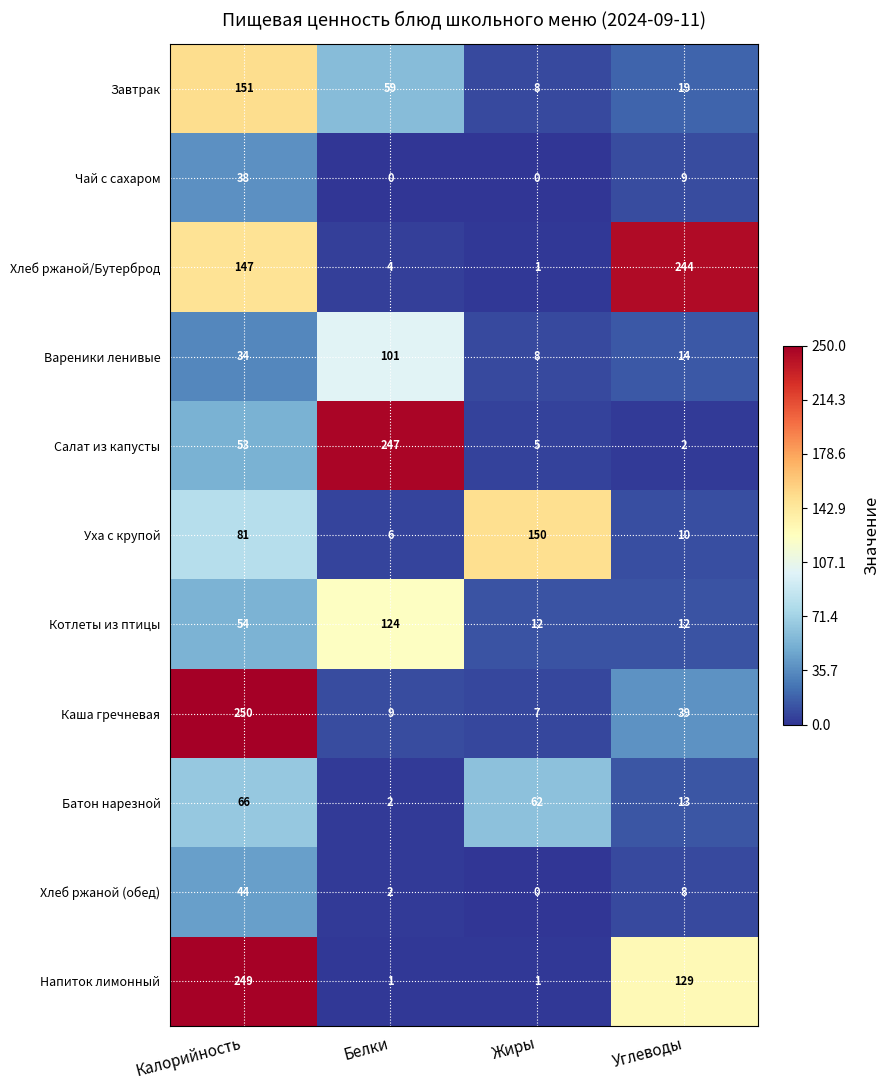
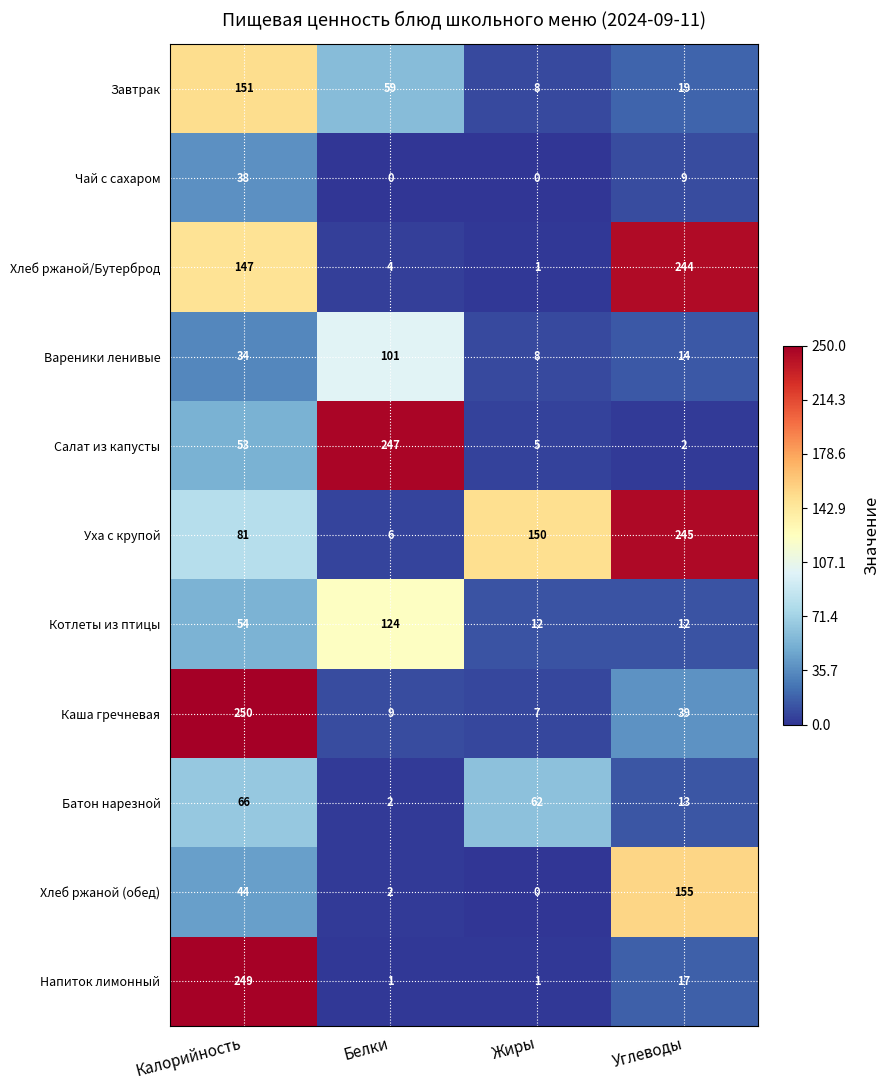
  {
    "Завтрак": {
      "Калорийность": 151,
      "Белки": 59,
      "Жиры": 8,
      "Углеводы": 19
    },
    "Чай с сахаром": {
      "Калорийность": 38,
      "Белки": 0,
      "Жиры": 0,
      "Углеводы": 9
    },
    "Хлеб ржаной/Бутерброд": {
      "Калорийность": 147,
      "Белки": 4,
      "Жиры": 1,
      "Углеводы": 244
    },
    "Вареники ленивые": {
      "Калорийность": 34,
      "Белки": 101,
      "Жиры": 8,
      "Углеводы": 14
    },
    "Салат из капусты": {
      "Калорийность": 53,
      "Белки": 247,
      "Жиры": 5,
      "Углеводы": 2
    },
    "Уха с крупой": {
      "Калорийность": 81,
      "Белки": 6,
      "Жиры": 150,
-     "Углеводы": 10
+     "Углеводы": 245
    },
    "Котлеты из птицы": {
      "Калорийность": 54,
      "Белки": 124,
      "Жиры": 12,
      "Углеводы": 12
    },
    "Каша гречневая": {
      "Калорийность": 250,
      "Белки": 9,
      "Жиры": 7,
      "Углеводы": 39
    },
    "Батон нарезной": {
      "Калорийность": 66,
      "Белки": 2,
      "Жиры": 62,
      "Углеводы": 13
    },
    "Хлеб ржаной (обед)": {
      "Калорийность": 44,
      "Белки": 2,
      "Жиры": 0,
-     "Углеводы": 8
+     "Углеводы": 155
    },
    "Напиток лимонный": {
      "Калорийность": 249,
      "Белки": 1,
      "Жиры": 1,
-     "Углеводы": 129
+     "Углеводы": 17
    }
  }
